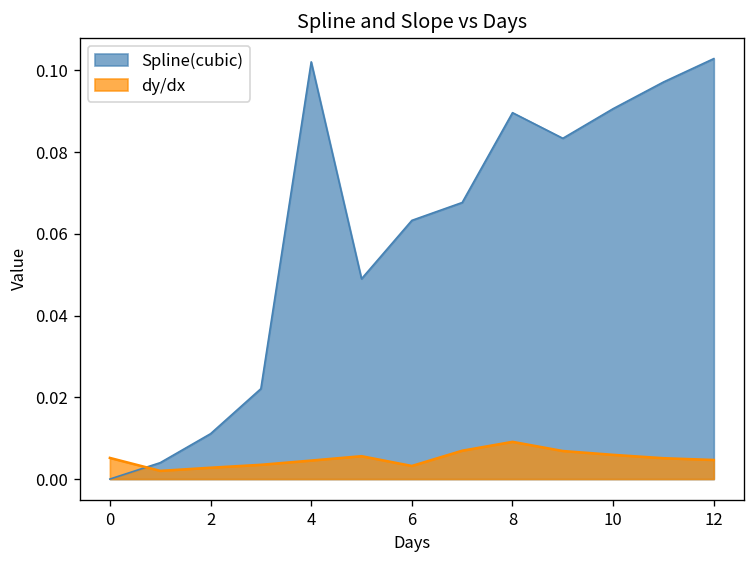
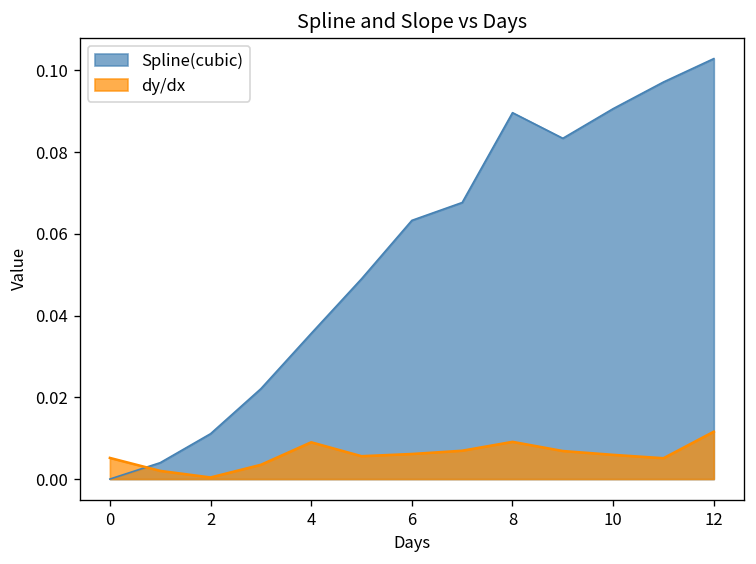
  {
    "Spline(cubic)": {
      "0": 0.000,
      "2": 0.011,
-     "4": 0.102,
+     "4": 0.036,
      "6": 0.063,
      "8": 0.090,
      "10": 0.091,
      "12": 0.103
    },
    "dy/dx": {
      "0": 0.005,
-     "2": 0.003,
-     "4": 0.005,
-     "6": 0.003,
+     "2": 0.000,
+     "4": 0.009,
+     "6": 0.006,
      "8": 0.009,
      "10": 0.006,
-     "12": 0.005
+     "12": 0.012
    }
  }
